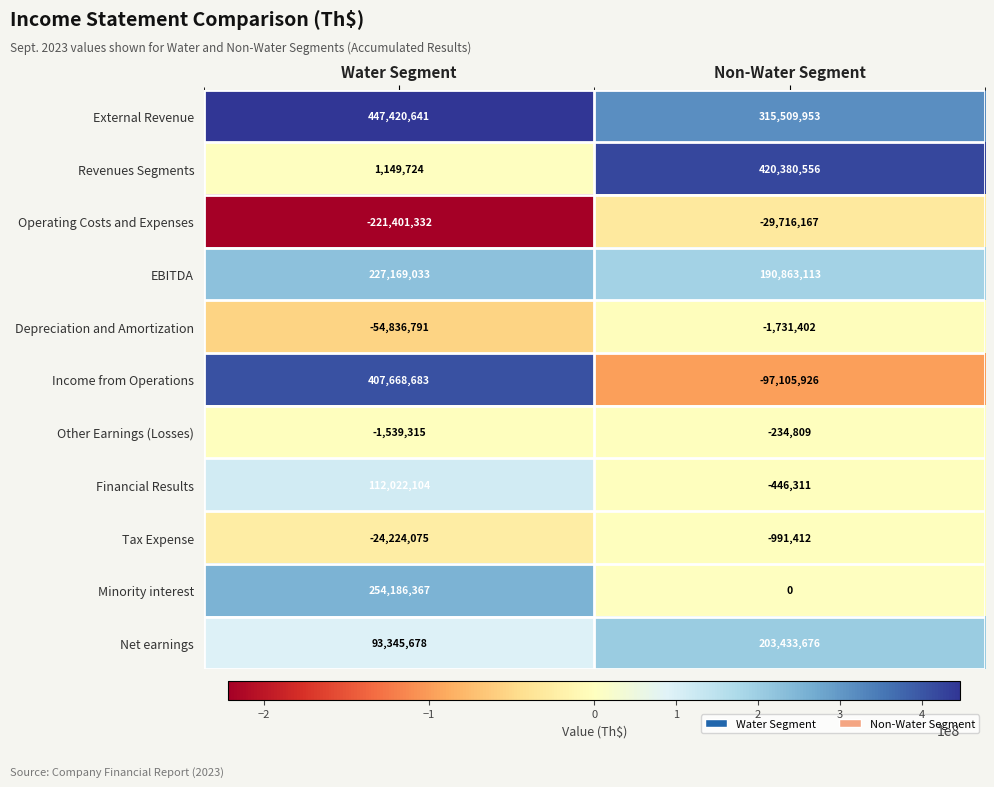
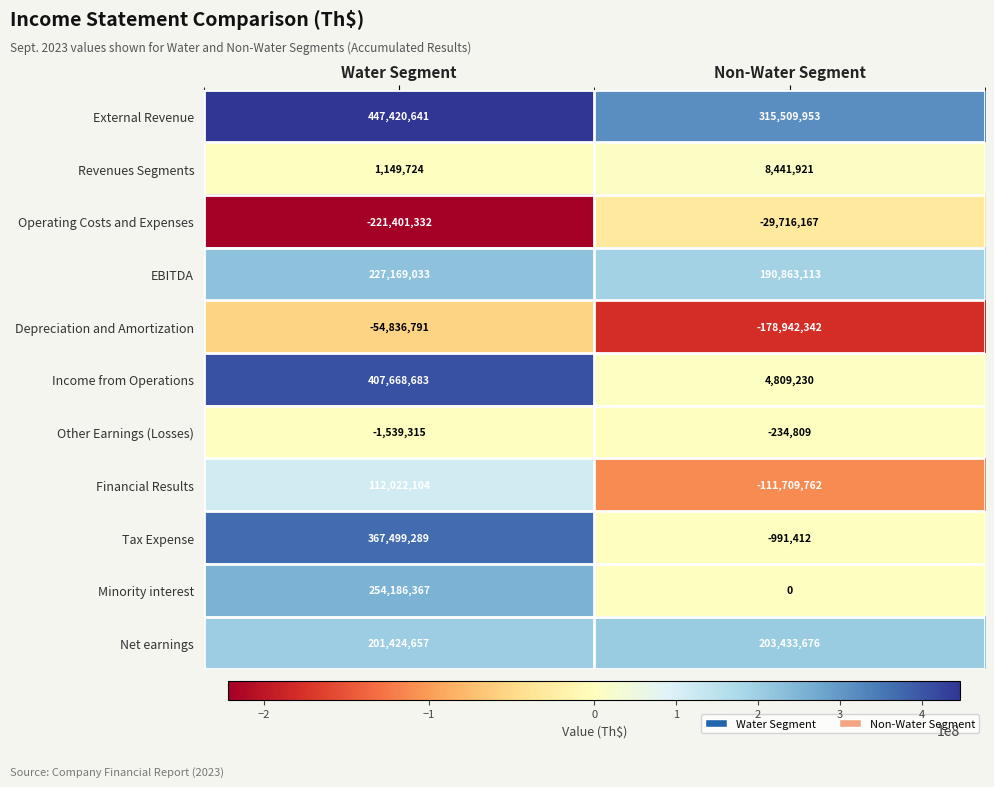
  {
    "External Revenue": {
      "Water Segment": "447,420,641",
      "Non-Water Segment": "315,509,953"
    },
    "Revenues Segments": {
      "Water Segment": "1,149,724",
-     "Non-Water Segment": "420,380,556"
+     "Non-Water Segment": "8,441,921"
    },
    "Operating Costs and Expenses": {
      "Water Segment": "-221,401,332",
      "Non-Water Segment": "-29,716,167"
    },
    "EBITDA": {
      "Water Segment": "227,169,033",
      "Non-Water Segment": "190,863,113"
    },
    "Depreciation and Amortization": {
      "Water Segment": "-54,836,791",
-     "Non-Water Segment": "-1,731,402"
+     "Non-Water Segment": "-178,942,342"
    },
    "Income from Operations": {
      "Water Segment": "407,668,683",
-     "Non-Water Segment": "-97,105,926"
+     "Non-Water Segment": "4,809,230"
    },
    "Other Earnings (Losses)": {
      "Water Segment": "-1,539,315",
      "Non-Water Segment": "-234,809"
    },
    "Financial Results": {
-     "Non-Water Segment": "-446,311"
+     "Non-Water Segment": "-111,709,762"
    },
    "Tax Expense": {
-     "Water Segment": "-24,224,075",
+     "Water Segment": "367,499,289",
      "Non-Water Segment": "-991,412"
    },
    "Minority interest": {
      "Water Segment": "254,186,367",
      "Non-Water Segment": "0"
    },
    "Net earnings": {
-     "Water Segment": "93,345,678",
+     "Water Segment": "201,424,657",
      "Non-Water Segment": "203,433,676"
    }
  }
